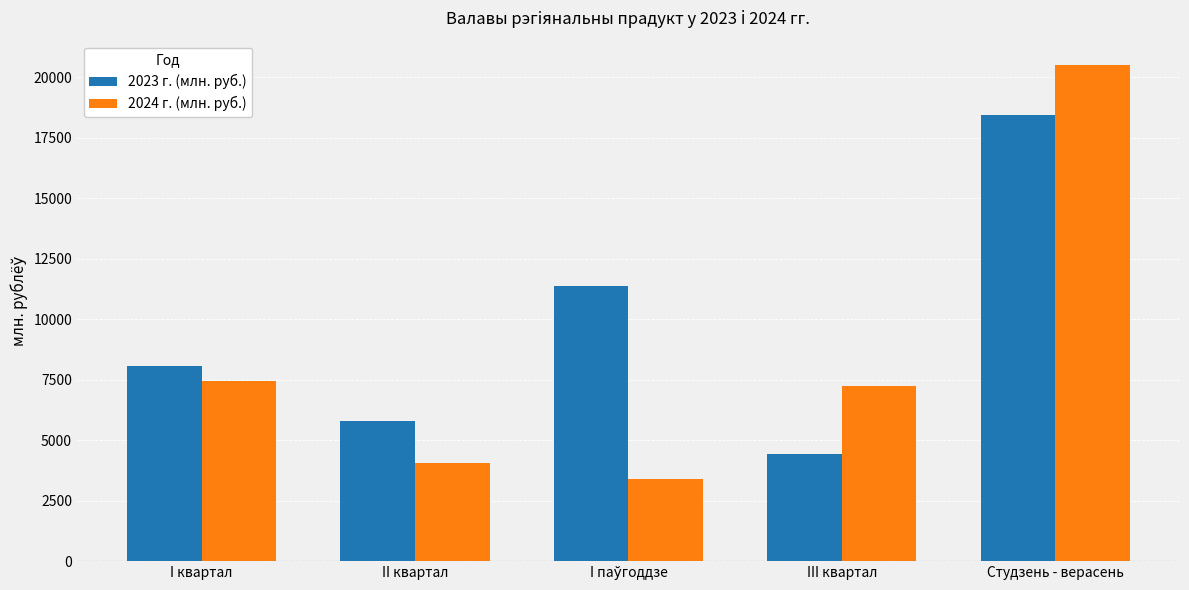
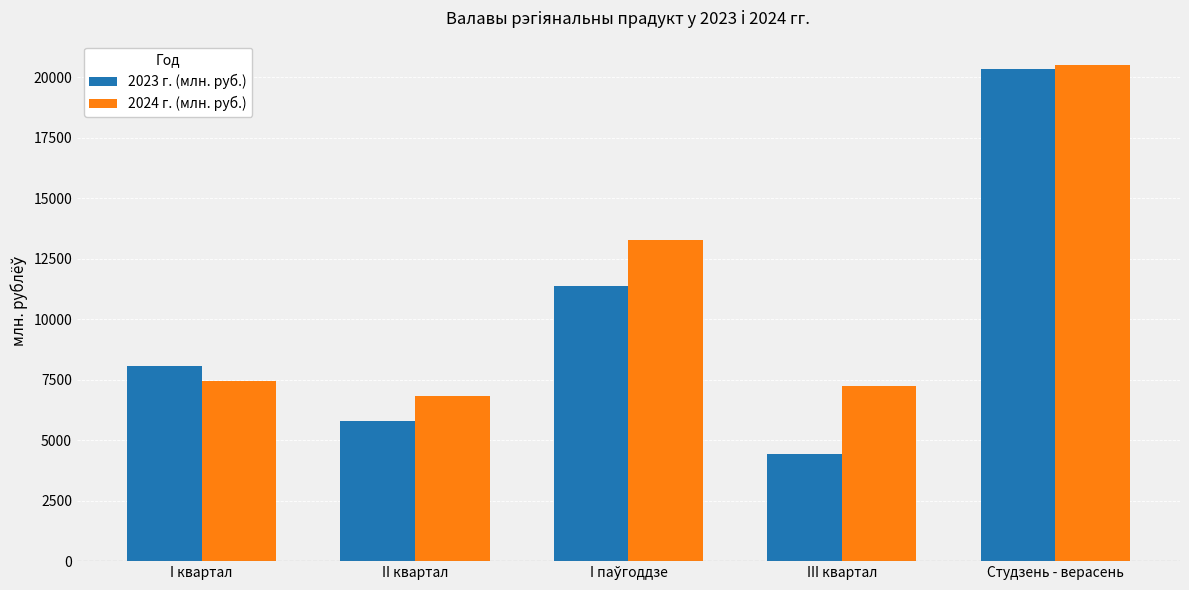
  {
    "2023 г. (млн. руб.)": {
      "I квартал": 8100,
      "II квартал": 5800,
      "I паўгоддзе": 11400,
      "III квартал": 4400,
-     "Студзень - верасень": 18400
+     "Студзень - верасень": 20400
    },
    "2024 г. (млн. руб.)": {
      "I квартал": 7500,
-     "II квартал": 4100,
-     "I паўгоддзе": 3400,
+     "II квартал": 6800,
+     "I паўгоддзе": 13300,
      "III квартал": 7200,
      "Студзень - верасень": 20500
    }
  }
